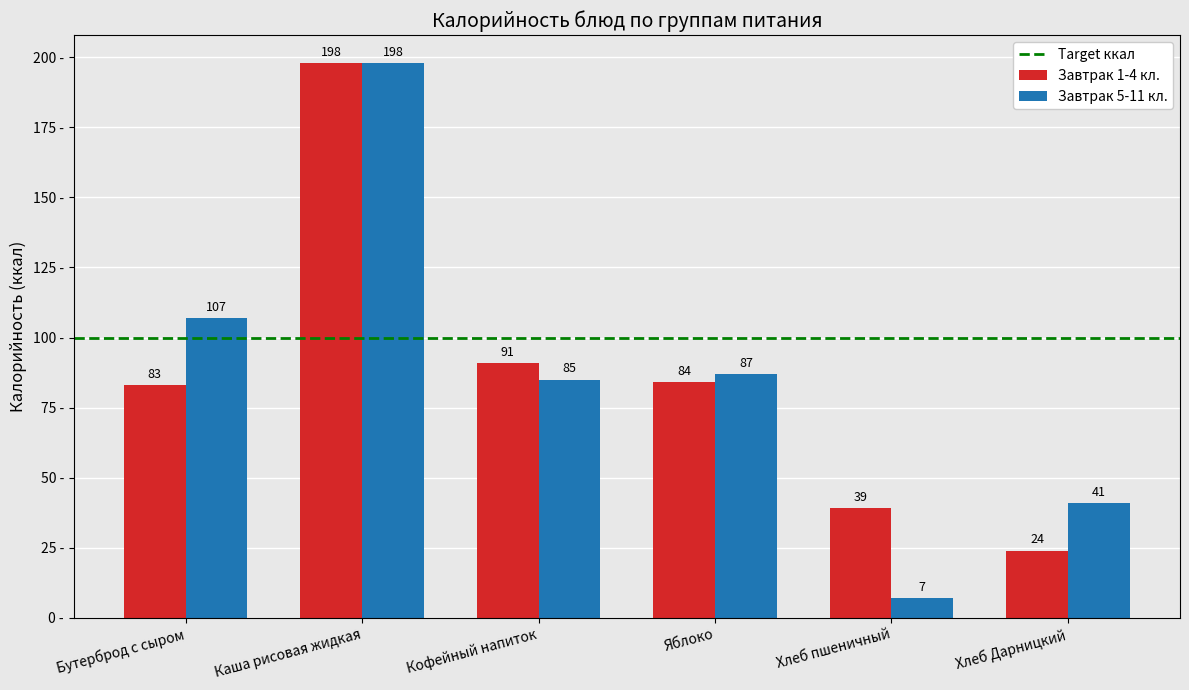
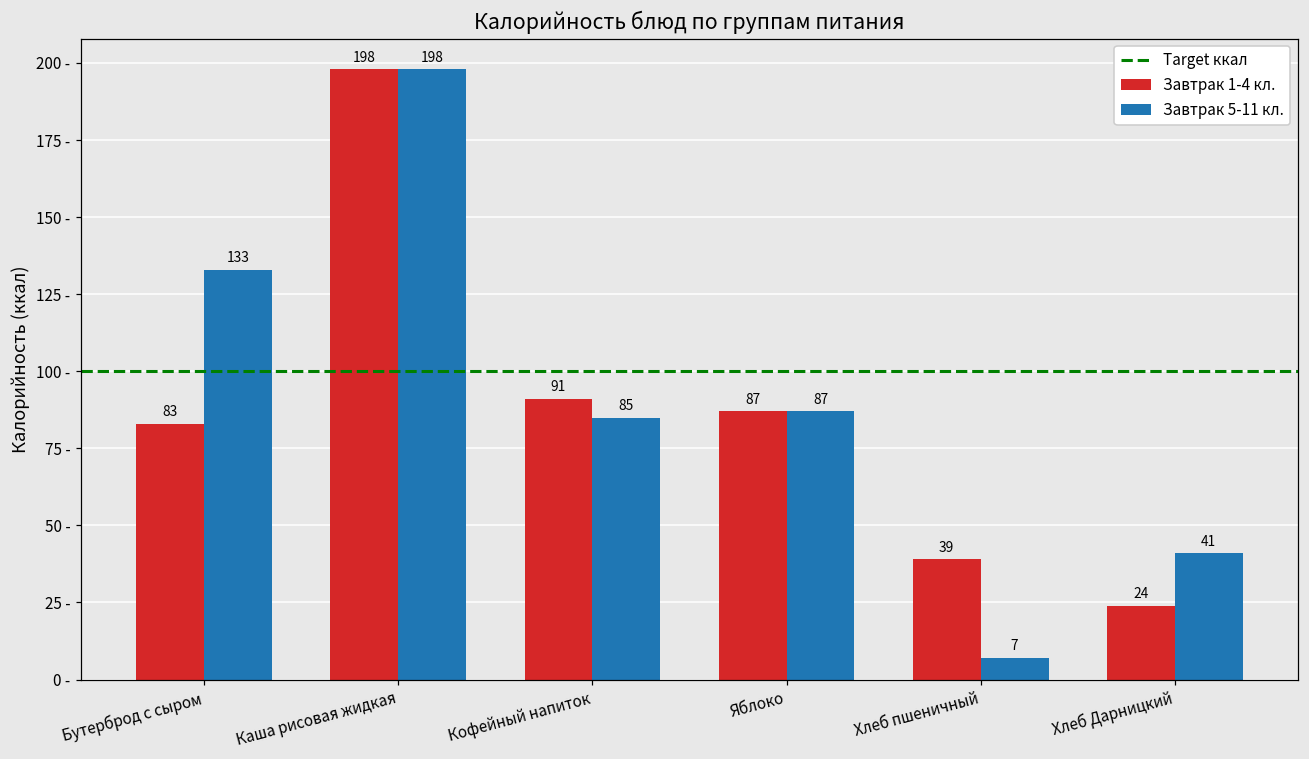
  {
    "Завтрак 1-4 кл.": {
      "Бутерброд с сыром": 83,
      "Каша рисовая жидкая": 198,
      "Кофейный напиток": 91,
-     "Яблоко": 84,
+     "Яблоко": 87,
      "Хлеб пшеничный": 39,
      "Хлеб Дарницкий": 24
    },
    "Завтрак 5-11 кл.": {
-     "Бутерброд с сыром": 107,
+     "Бутерброд с сыром": 133,
      "Каша рисовая жидкая": 198,
      "Кофейный напиток": 85,
      "Яблоко": 87,
      "Хлеб пшеничный": 7,
      "Хлеб Дарницкий": 41
    }
  }
